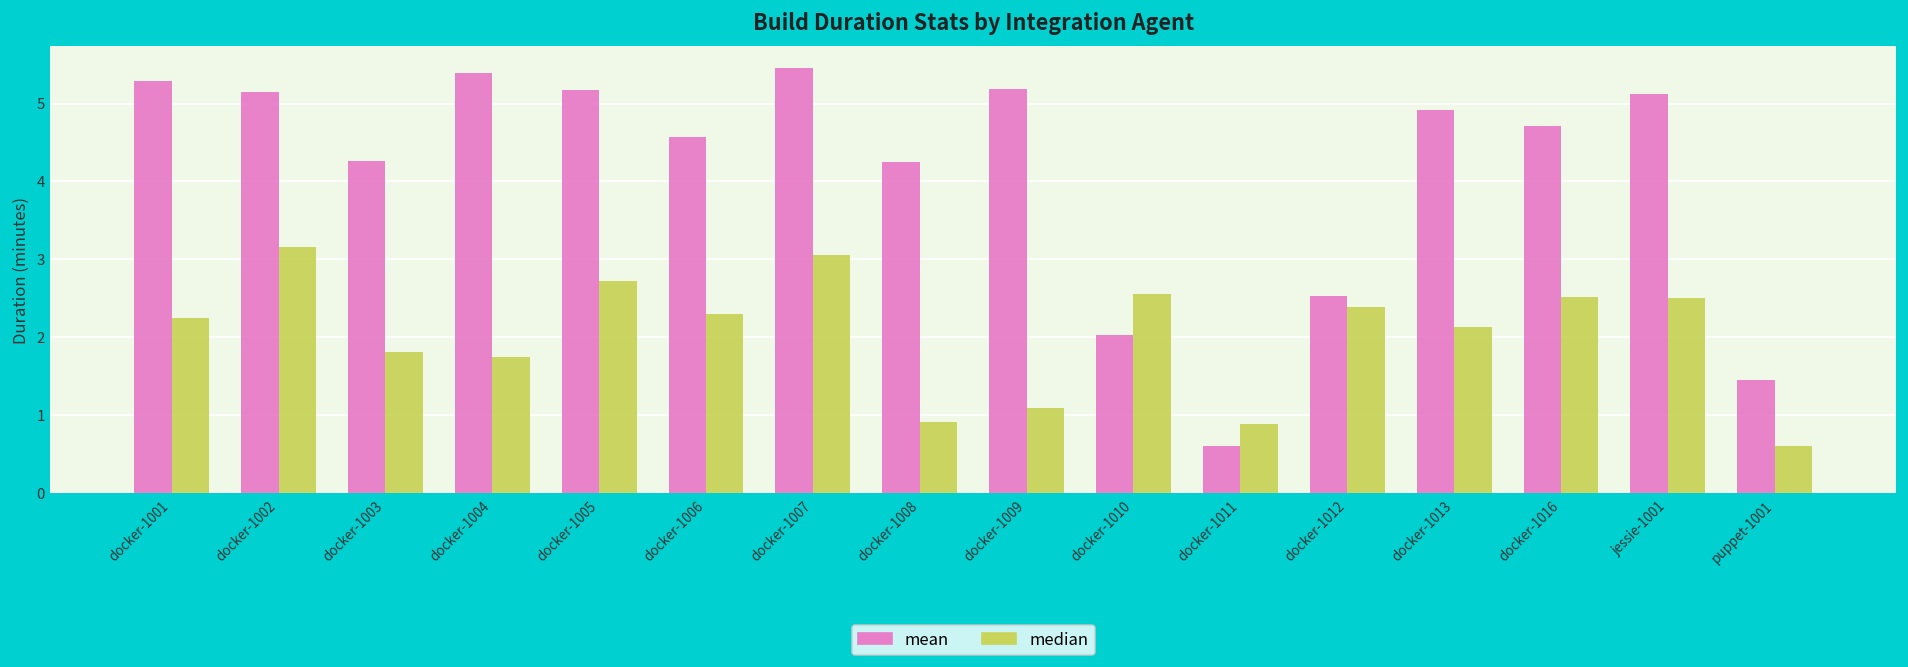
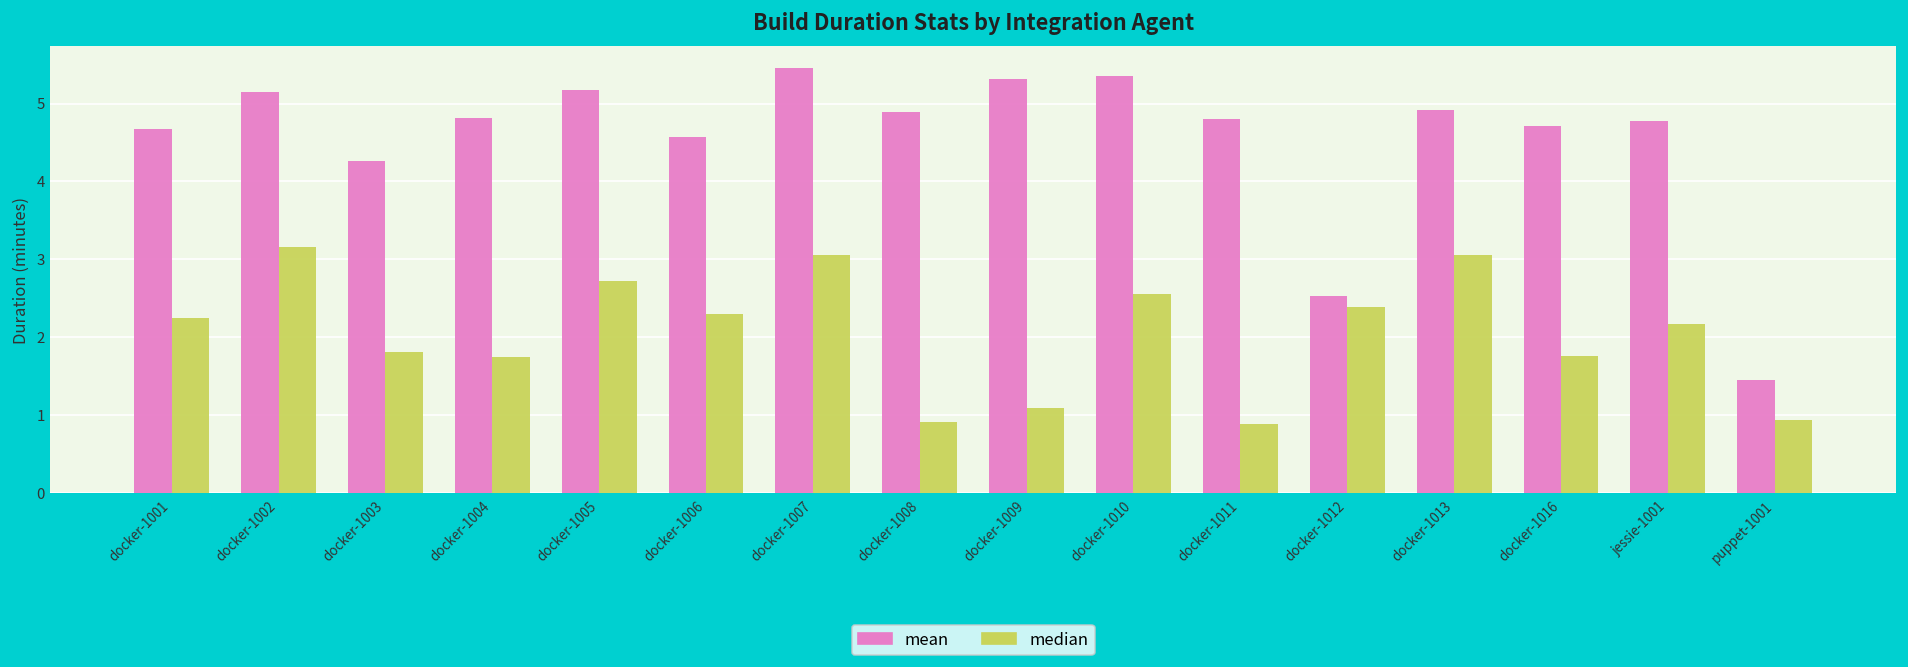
  {
    "mean": {
-     "docker-1001": 5.3,
+     "docker-1001": 4.7,
      "docker-1002": 5.1,
      "docker-1003": 4.3,
-     "docker-1004": 5.4,
+     "docker-1004": 4.8,
      "docker-1005": 5.2,
      "docker-1006": 4.6,
      "docker-1007": 5.5,
-     "docker-1008": 4.2,
-     "docker-1009": 5.2,
-     "docker-1010": 2.0,
-     "docker-1011": 0.6,
+     "docker-1008": 4.9,
+     "docker-1009": 5.3,
+     "docker-1010": 5.3,
+     "docker-1011": 4.8,
      "docker-1012": 2.5,
      "docker-1013": 4.9,
      "docker-1016": 4.7,
-     "jessie-1001": 5.1,
+     "jessie-1001": 4.8,
      "puppet-1001": 1.5
    },
    "median": {
      "docker-1001": 2.2,
      "docker-1002": 3.2,
      "docker-1003": 1.8,
      "docker-1004": 1.8,
      "docker-1005": 2.7,
      "docker-1006": 2.3,
      "docker-1007": 3.1,
      "docker-1008": 0.9,
      "docker-1009": 1.1,
      "docker-1010": 2.6,
      "docker-1011": 0.9,
      "docker-1012": 2.4,
-     "docker-1013": 2.1,
-     "docker-1016": 2.5,
-     "jessie-1001": 2.5,
-     "puppet-1001": 0.6
+     "docker-1013": 3.1,
+     "docker-1016": 1.8,
+     "jessie-1001": 2.2,
+     "puppet-1001": 0.9
    }
  }
